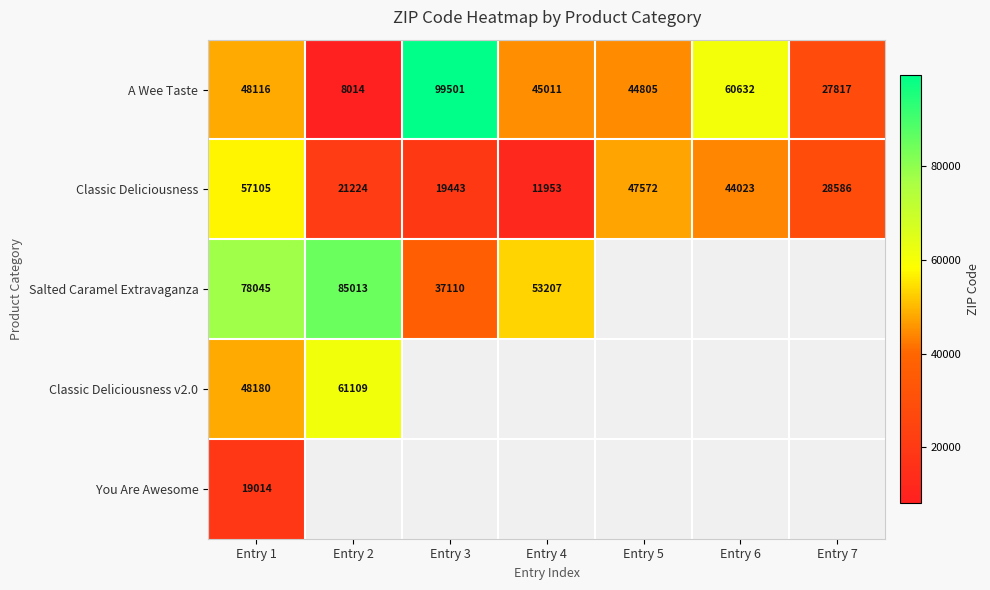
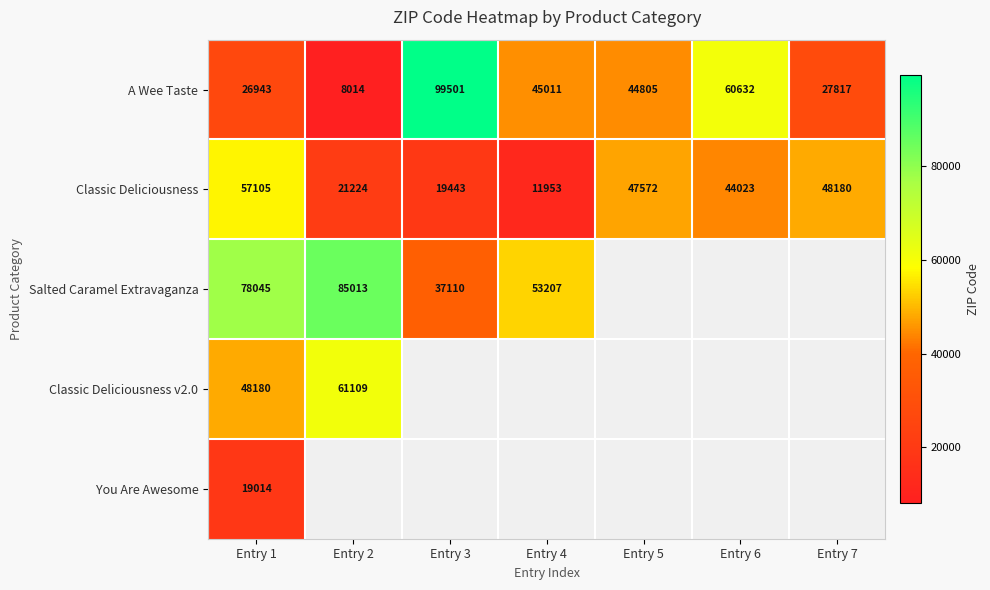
  {
    "A Wee Taste": {
-     "Entry 1": 48116,
+     "Entry 1": 26943,
      "Entry 2": 8014,
      "Entry 3": 99501,
      "Entry 4": 45011,
      "Entry 5": 44805,
      "Entry 6": 60632,
      "Entry 7": 27817
    },
    "Classic Deliciousness": {
      "Entry 1": 57105,
      "Entry 2": 21224,
      "Entry 3": 19443,
      "Entry 4": 11953,
      "Entry 5": 47572,
      "Entry 6": 44023,
-     "Entry 7": 28586
+     "Entry 7": 48180
    },
    "Salted Caramel Extravaganza": {
      "Entry 1": 78045,
      "Entry 2": 85013,
      "Entry 3": 37110,
      "Entry 4": 53207
    },
    "Classic Deliciousness v2.0": {
      "Entry 1": 48180,
      "Entry 2": 61109
    },
    "You Are Awesome": {
      "Entry 1": 19014
    }
  }
